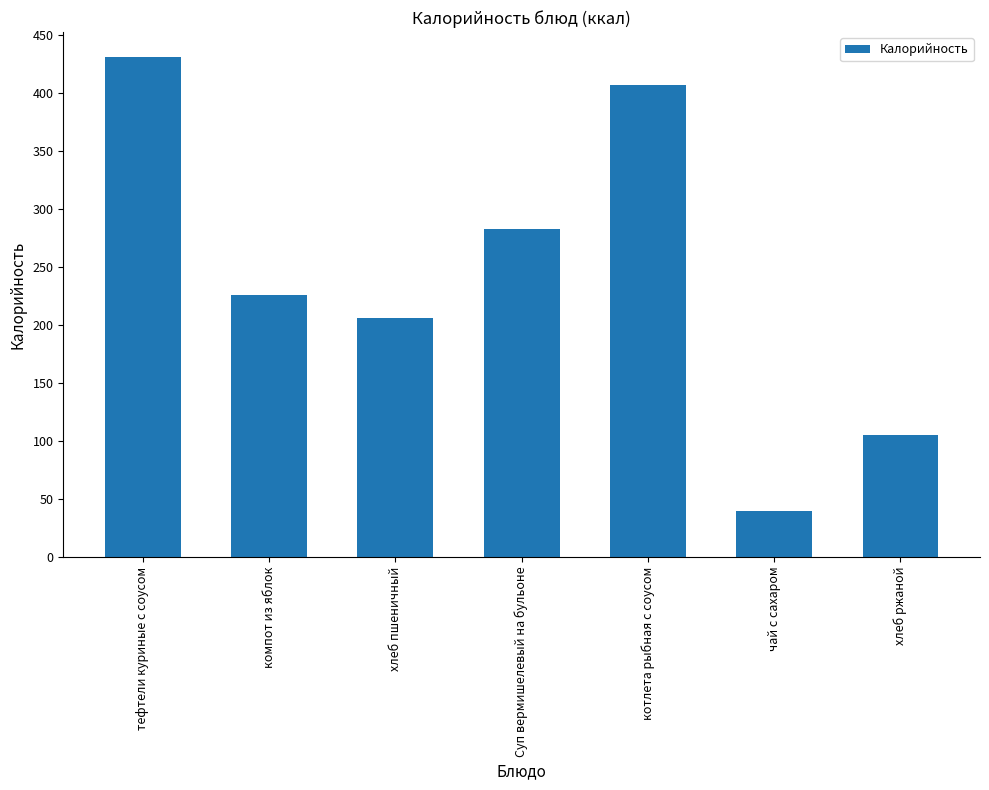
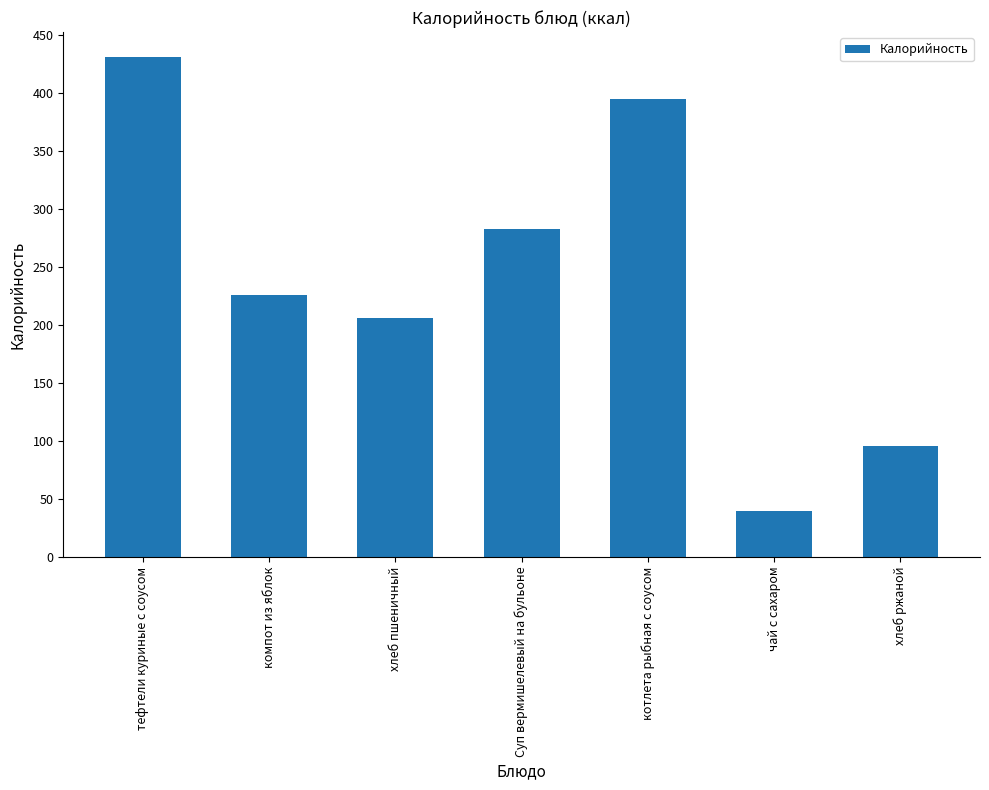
  {
    "тефтели куриные с соусом": 431,
    "компот из яблок": 226,
    "хлеб пшеничный": 206,
    "Суп вермишелевый на бульоне": 283,
-   "котлета рыбная с соусом": 407,
+   "котлета рыбная с соусом": 395,
    "чай с сахаром": 40,
-   "хлеб ржаной": 105
+   "хлеб ржаной": 96
  }
